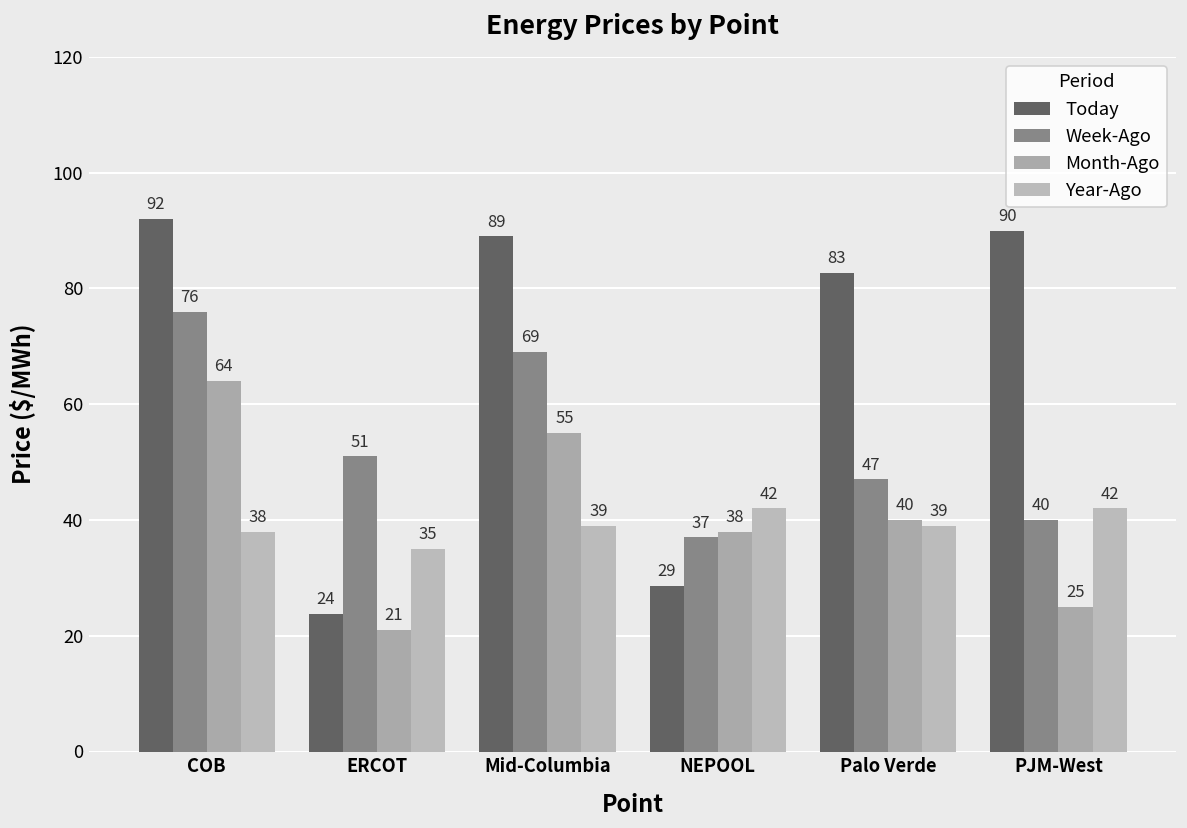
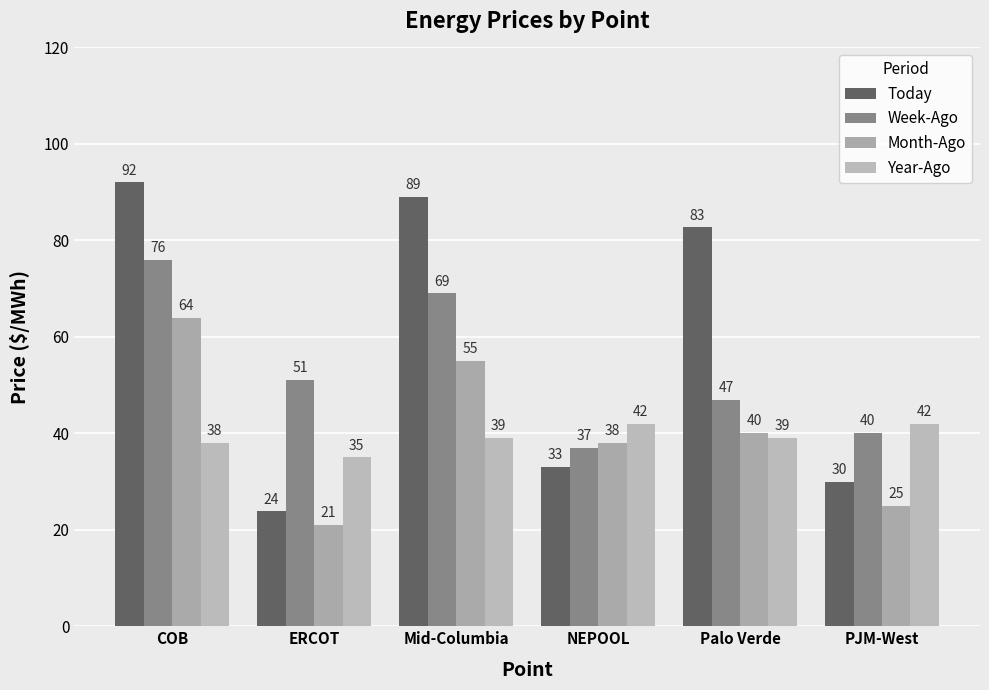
  {
    "Today": {
      "COB": 92,
      "ERCOT": 24,
      "Mid-Columbia": 89,
-     "NEPOOL": 29,
+     "NEPOOL": 33,
      "Palo Verde": 83,
-     "PJM-West": 90
+     "PJM-West": 30
    }
  }
